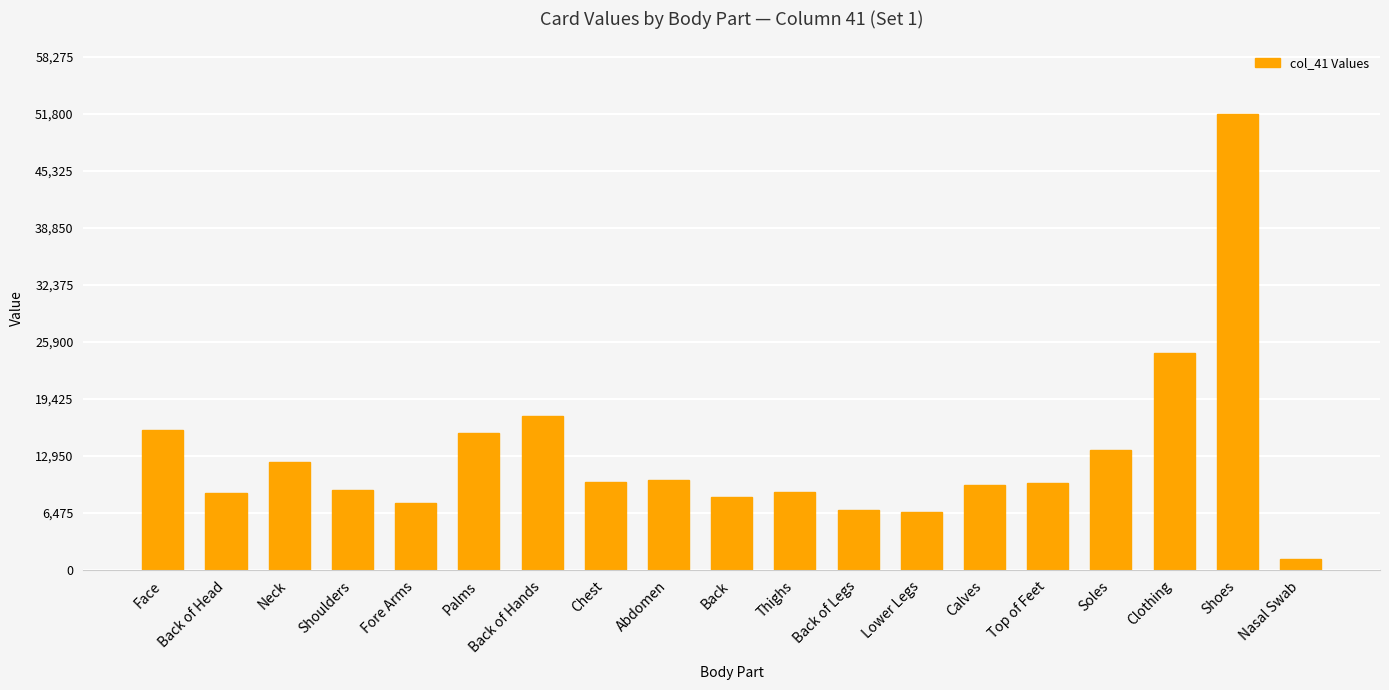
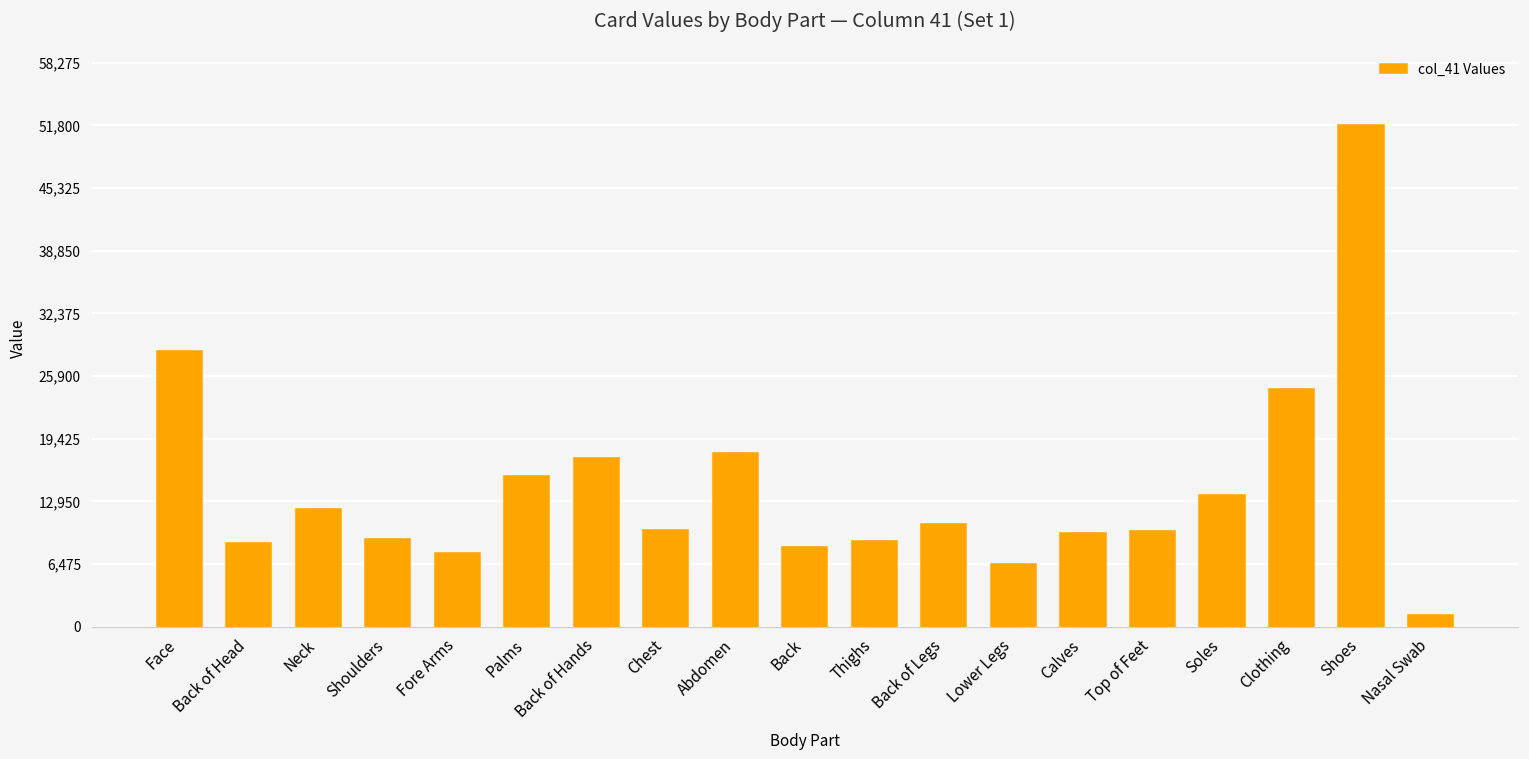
  {
-   "Face": "16,000",
+   "Face": "29,000",
    "Back of Head": "9,000",
    "Neck": "12,000",
    "Shoulders": "9,000",
    "Fore Arms": "8,000",
    "Palms": "16,000",
    "Back of Hands": "17,000",
    "Chest": "10,000",
-   "Abdomen": "10,000",
+   "Abdomen": "18,000",
    "Back": "8,000",
    "Thighs": "9,000",
-   "Back of Legs": "7,000",
+   "Back of Legs": "11,000",
    "Lower Legs": "7,000",
    "Calves": "10,000",
    "Top of Feet": "10,000",
    "Soles": "14,000",
    "Clothing": "25,000",
    "Shoes": "52,000",
    "Nasal Swab": "1,000"
  }
